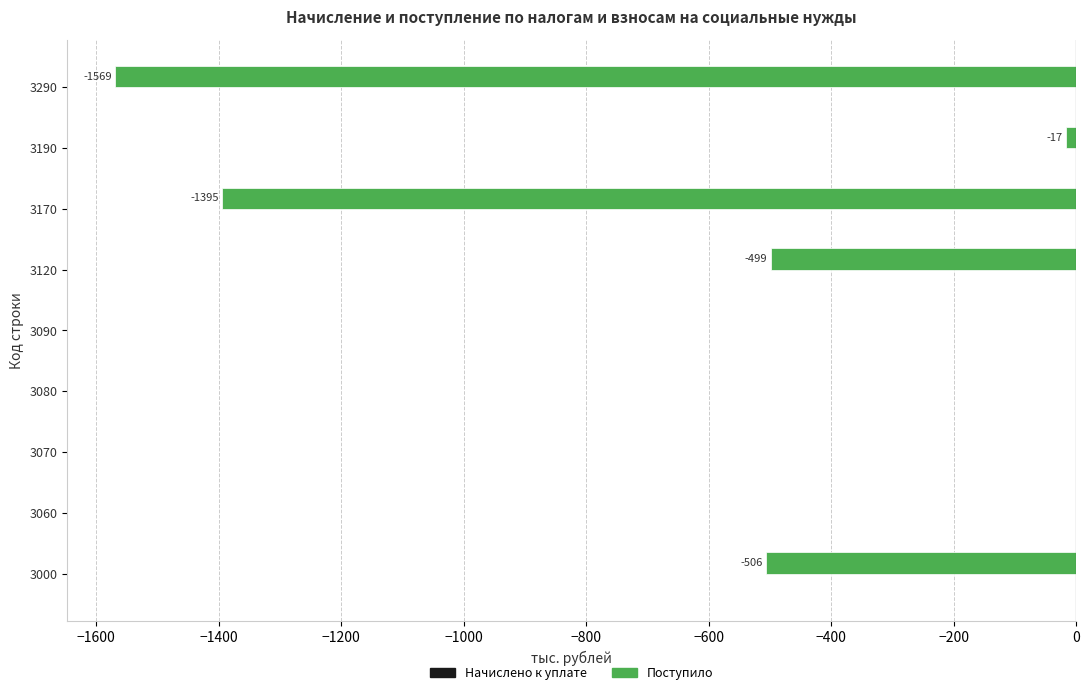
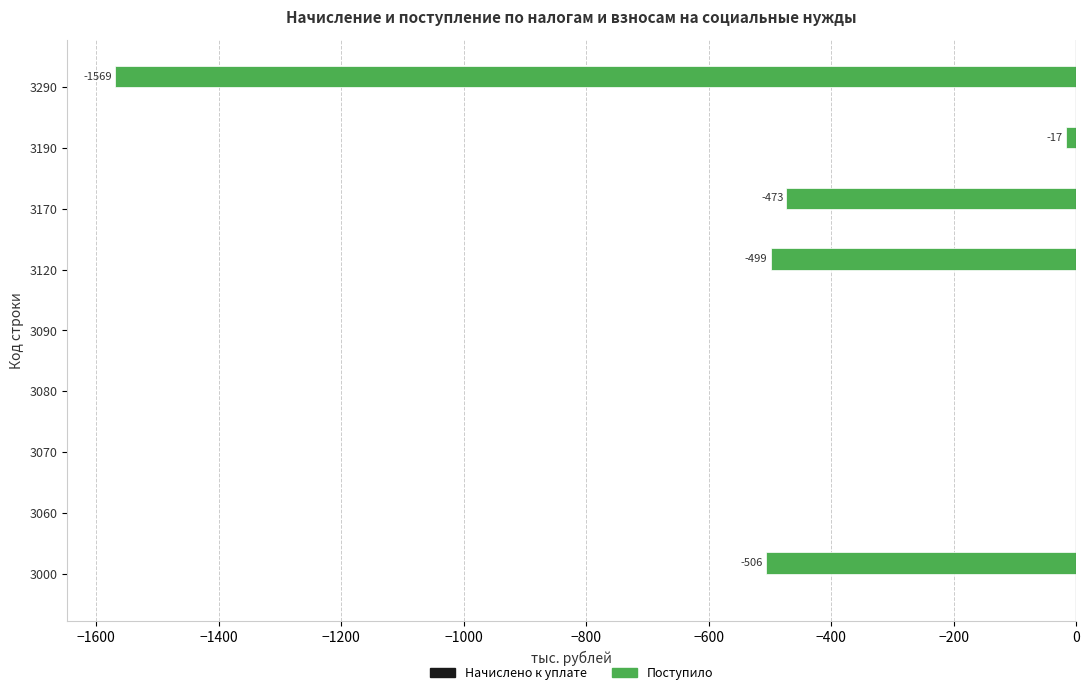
  {
    "Начислено к уплате": {
      "3290": 0,
      "3190": 0,
      "3170": 0,
      "3120": 0,
      "3090": 0,
      "3080": 0,
      "3070": 0,
      "3060": 0,
      "3000": 0
    },
    "Поступило": {
      "3290": -1569,
      "3190": -17,
-     "3170": -1395,
+     "3170": -473,
      "3120": -499,
      "3000": -506
    }
  }
